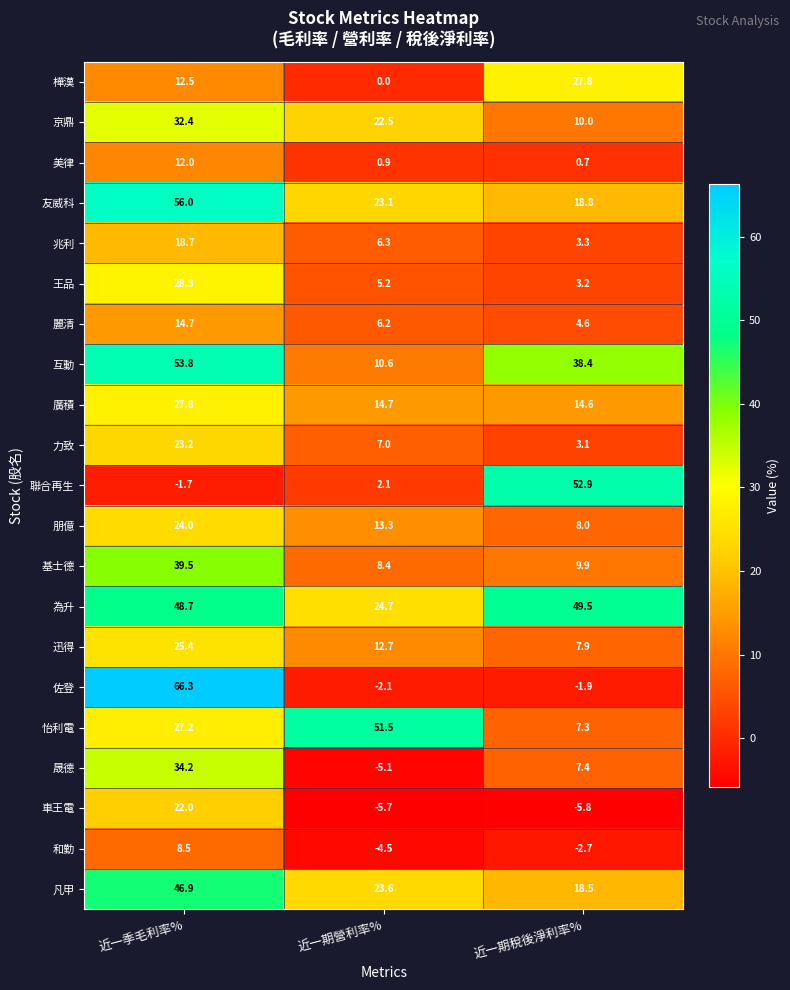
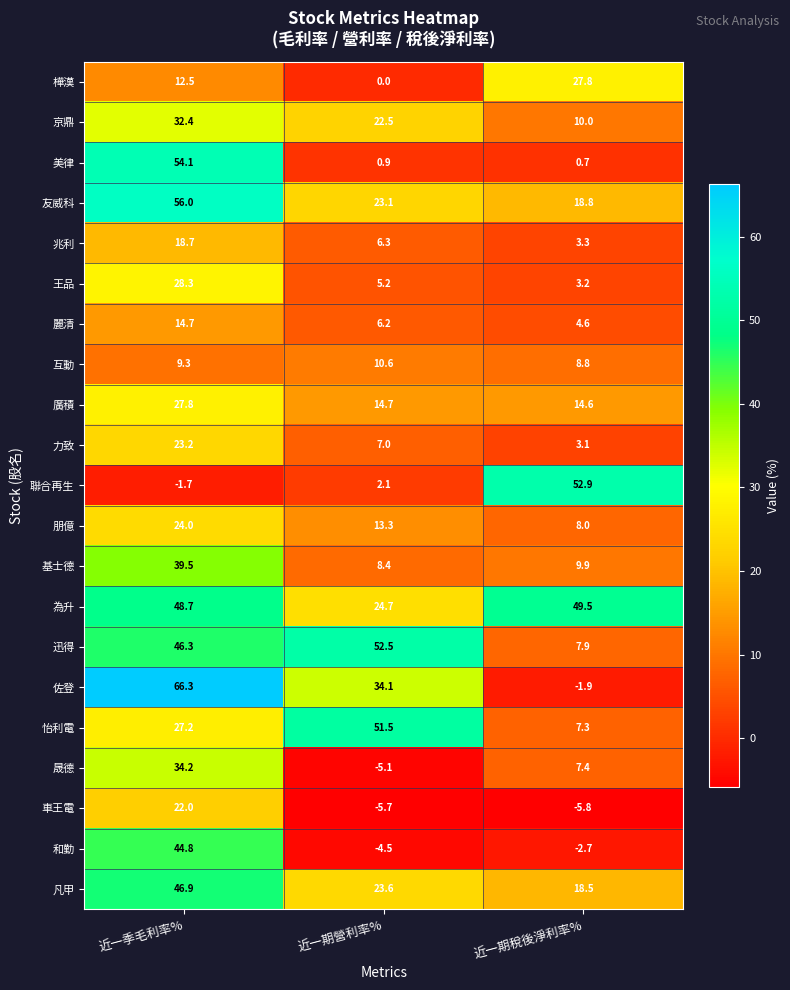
  {
    "樺漢": {
      "近一季毛利率%": 12.5,
      "近一期營利率%": 0.0,
      "近一期稅後淨利率%": 27.8
    },
    "京鼎": {
      "近一季毛利率%": 32.4,
      "近一期營利率%": 22.5,
      "近一期稅後淨利率%": 10.0
    },
    "美律": {
-     "近一季毛利率%": 12.0,
+     "近一季毛利率%": 54.1,
      "近一期營利率%": 0.9,
      "近一期稅後淨利率%": 0.7
    },
    "友威科": {
      "近一季毛利率%": 56.0,
      "近一期營利率%": 23.1,
      "近一期稅後淨利率%": 18.8
    },
    "兆利": {
      "近一季毛利率%": 18.7,
      "近一期營利率%": 6.3,
      "近一期稅後淨利率%": 3.3
    },
    "王品": {
      "近一季毛利率%": 28.3,
      "近一期營利率%": 5.2,
      "近一期稅後淨利率%": 3.2
    },
    "麗清": {
      "近一季毛利率%": 14.7,
      "近一期營利率%": 6.2,
      "近一期稅後淨利率%": 4.6
    },
    "互動": {
-     "近一季毛利率%": 53.8,
+     "近一季毛利率%": 9.3,
      "近一期營利率%": 10.6,
-     "近一期稅後淨利率%": 38.4
+     "近一期稅後淨利率%": 8.8
    },
    "廣積": {
      "近一季毛利率%": 27.8,
      "近一期營利率%": 14.7,
      "近一期稅後淨利率%": 14.6
    },
    "力致": {
      "近一季毛利率%": 23.2,
      "近一期營利率%": 7.0,
      "近一期稅後淨利率%": 3.1
    },
    "聯合再生": {
      "近一季毛利率%": -1.7,
      "近一期營利率%": 2.1,
      "近一期稅後淨利率%": 52.9
    },
    "朋億": {
      "近一季毛利率%": 24.0,
      "近一期營利率%": 13.3,
      "近一期稅後淨利率%": 8.0
    },
    "基士德": {
      "近一季毛利率%": 39.5,
      "近一期營利率%": 8.4,
      "近一期稅後淨利率%": 9.9
    },
    "為升": {
      "近一季毛利率%": 48.7,
      "近一期營利率%": 24.7,
      "近一期稅後淨利率%": 49.5
    },
    "迅得": {
-     "近一季毛利率%": 25.4,
-     "近一期營利率%": 12.7,
+     "近一季毛利率%": 46.3,
+     "近一期營利率%": 52.5,
      "近一期稅後淨利率%": 7.9
    },
    "佐登": {
      "近一季毛利率%": 66.3,
-     "近一期營利率%": -2.1,
+     "近一期營利率%": 34.1,
      "近一期稅後淨利率%": -1.9
    },
    "怡利電": {
      "近一季毛利率%": 27.2,
      "近一期營利率%": 51.5,
      "近一期稅後淨利率%": 7.3
    },
    "晟德": {
      "近一季毛利率%": 34.2,
      "近一期營利率%": -5.1,
      "近一期稅後淨利率%": 7.4
    },
    "車王電": {
      "近一季毛利率%": 22.0,
      "近一期營利率%": -5.7,
      "近一期稅後淨利率%": -5.8
    },
    "和勤": {
-     "近一季毛利率%": 8.5,
+     "近一季毛利率%": 44.8,
      "近一期營利率%": -4.5,
      "近一期稅後淨利率%": -2.7
    },
    "凡甲": {
      "近一季毛利率%": 46.9,
      "近一期營利率%": 23.6,
      "近一期稅後淨利率%": 18.5
    }
  }
